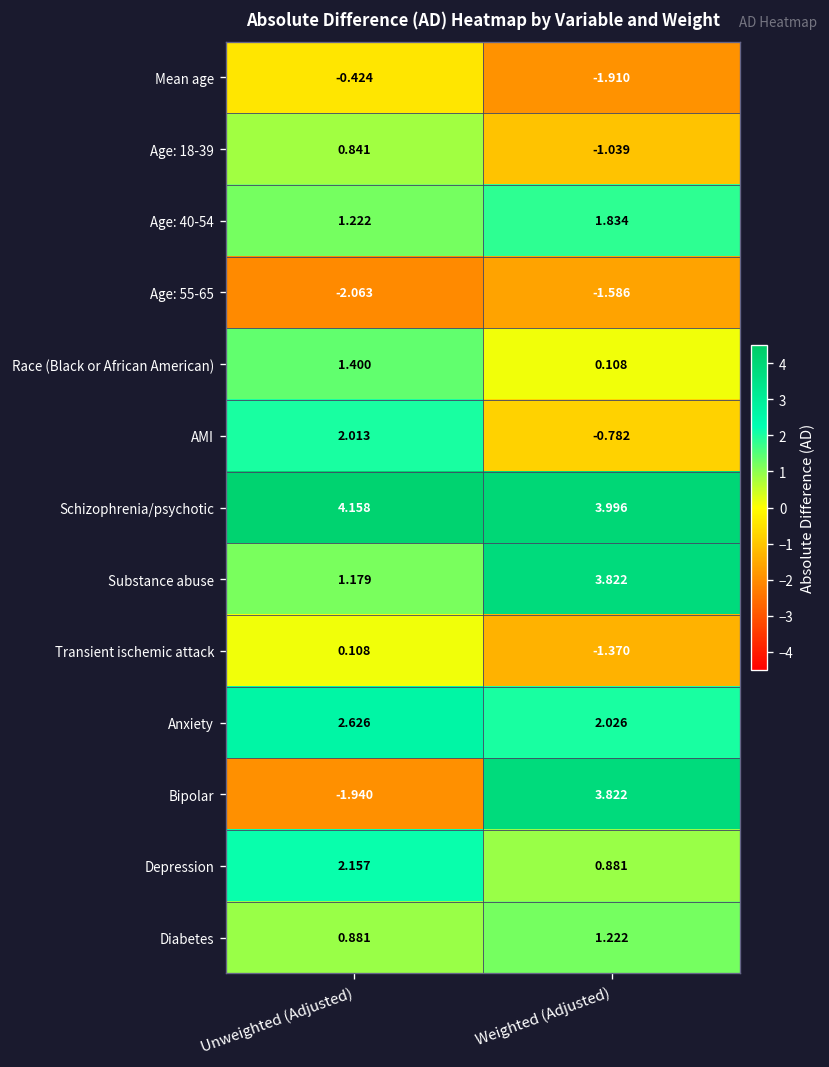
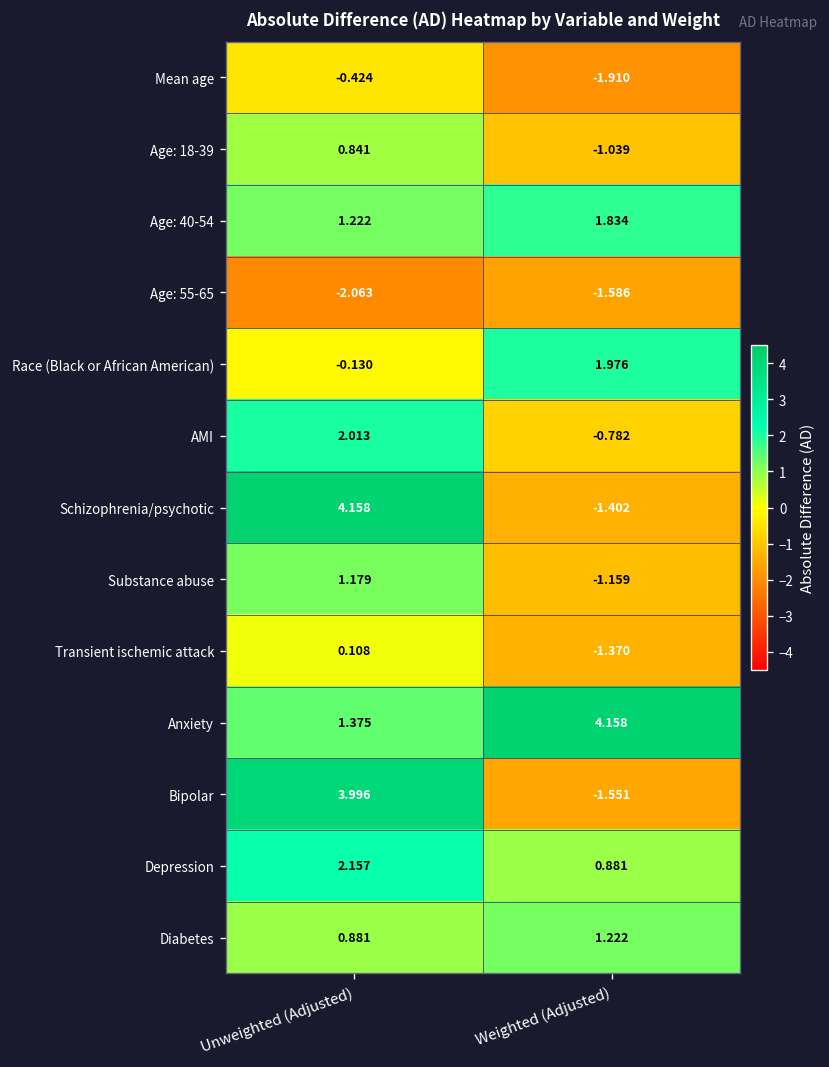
  {
    "Mean age": {
      "Unweighted (Adjusted)": -0.424,
      "Weighted (Adjusted)": -1.910
    },
    "Age: 18-39": {
      "Unweighted (Adjusted)": 0.841,
      "Weighted (Adjusted)": -1.039
    },
    "Age: 40-54": {
      "Unweighted (Adjusted)": 1.222,
      "Weighted (Adjusted)": 1.834
    },
    "Age: 55-65": {
      "Unweighted (Adjusted)": -2.063,
      "Weighted (Adjusted)": -1.586
    },
    "Race (Black or African American)": {
-     "Unweighted (Adjusted)": 1.400,
-     "Weighted (Adjusted)": 0.108
+     "Unweighted (Adjusted)": -0.130,
+     "Weighted (Adjusted)": 1.976
    },
    "AMI": {
      "Unweighted (Adjusted)": 2.013,
      "Weighted (Adjusted)": -0.782
    },
    "Schizophrenia/psychotic": {
      "Unweighted (Adjusted)": 4.158,
-     "Weighted (Adjusted)": 3.996
+     "Weighted (Adjusted)": -1.402
    },
    "Substance abuse": {
      "Unweighted (Adjusted)": 1.179,
-     "Weighted (Adjusted)": 3.822
+     "Weighted (Adjusted)": -1.159
    },
    "Transient ischemic attack": {
      "Unweighted (Adjusted)": 0.108,
      "Weighted (Adjusted)": -1.370
    },
    "Anxiety": {
-     "Unweighted (Adjusted)": 2.626,
-     "Weighted (Adjusted)": 2.026
+     "Unweighted (Adjusted)": 1.375,
+     "Weighted (Adjusted)": 4.158
    },
    "Bipolar": {
-     "Unweighted (Adjusted)": -1.940,
-     "Weighted (Adjusted)": 3.822
+     "Unweighted (Adjusted)": 3.996,
+     "Weighted (Adjusted)": -1.551
    },
    "Depression": {
      "Unweighted (Adjusted)": 2.157,
      "Weighted (Adjusted)": 0.881
    },
    "Diabetes": {
      "Unweighted (Adjusted)": 0.881,
      "Weighted (Adjusted)": 1.222
    }
  }
